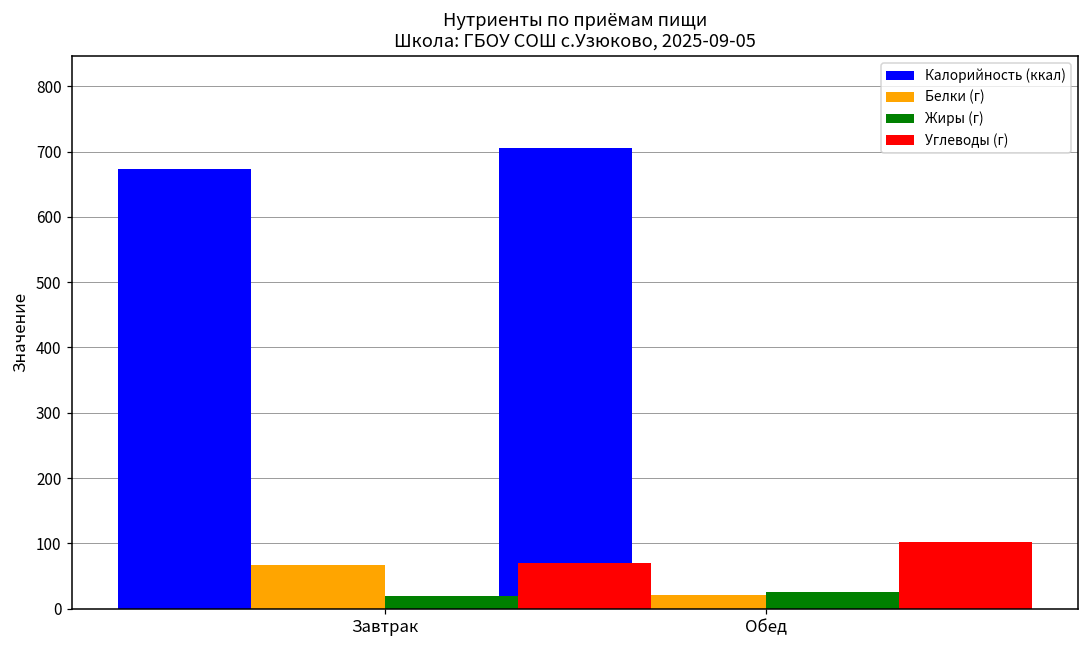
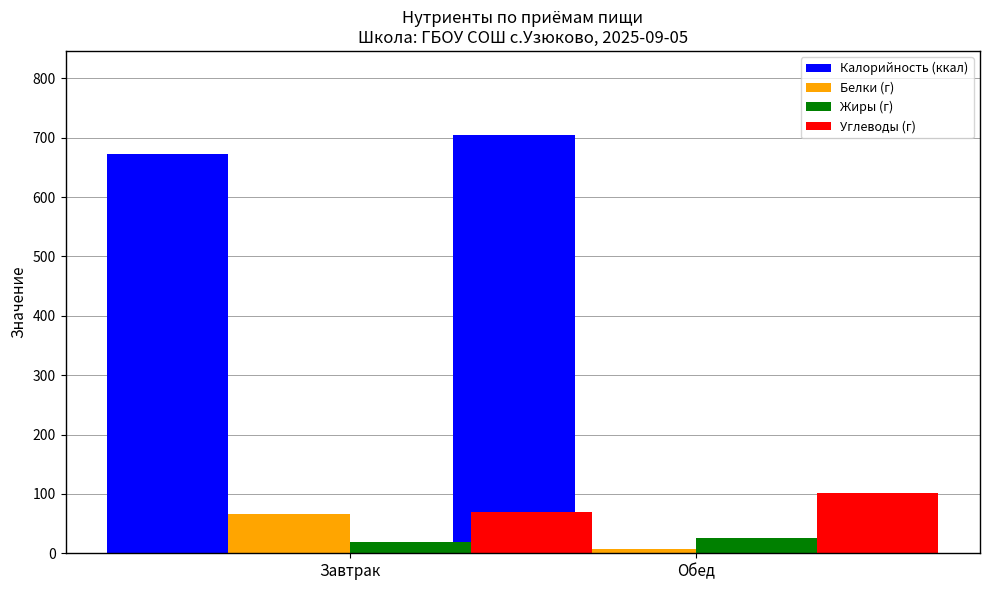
  {
    "Белки (г)": {
      "Завтрак": 70,
-     "Обед": 20
+     "Обед": 10
    },
    "Жиры (г)": {
      "Завтрак": 20,
      "Обед": 30
    }
  }
